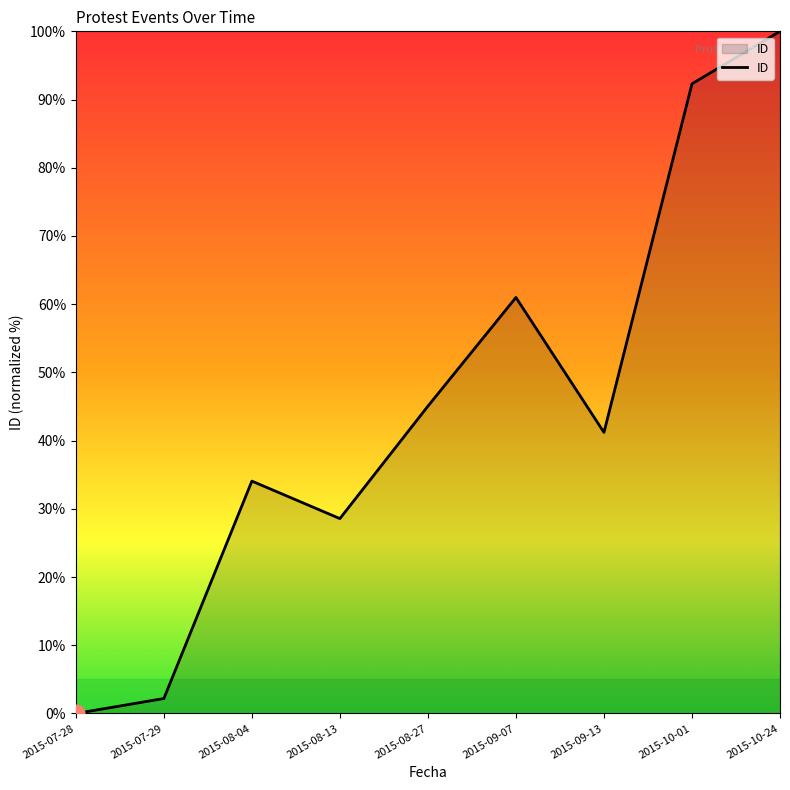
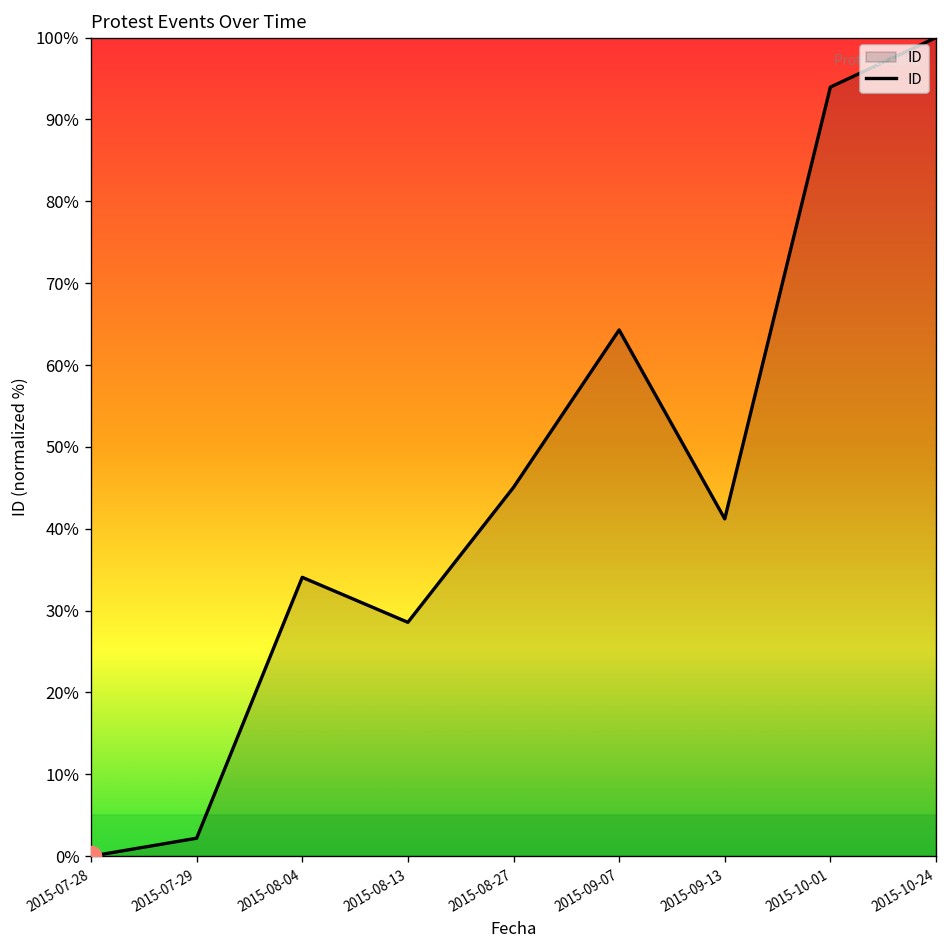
  {
    "ID": {
      "2015-08-04": "34%",
      "2015-08-13": "29%",
      "2015-08-27": "45%",
-     "2015-09-07": "61%",
+     "2015-09-07": "64%",
      "2015-09-13": "41%",
-     "2015-10-01": "92%",
+     "2015-10-01": "94%",
      "2015-10-24": "100%"
    }
  }
